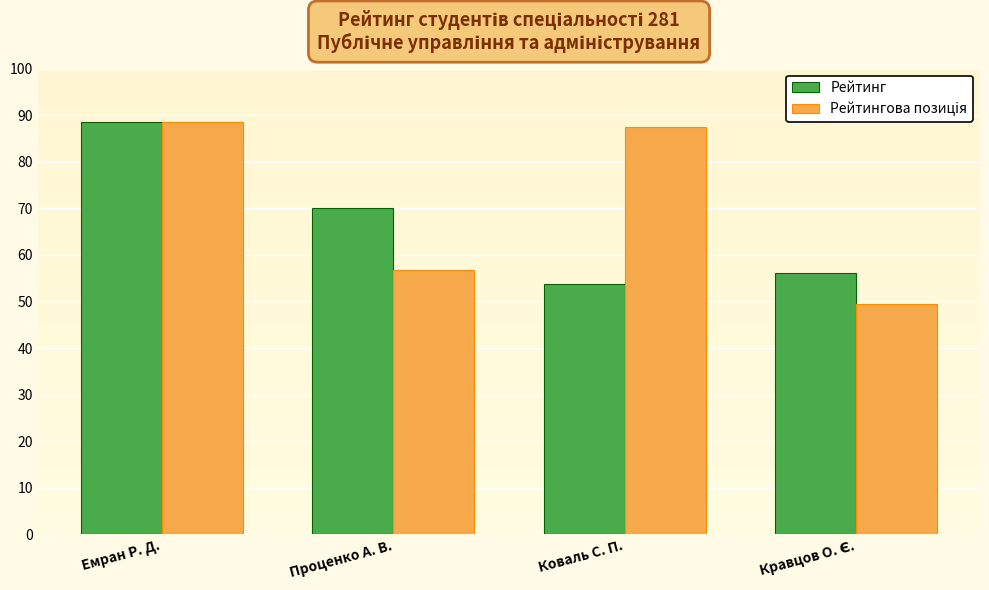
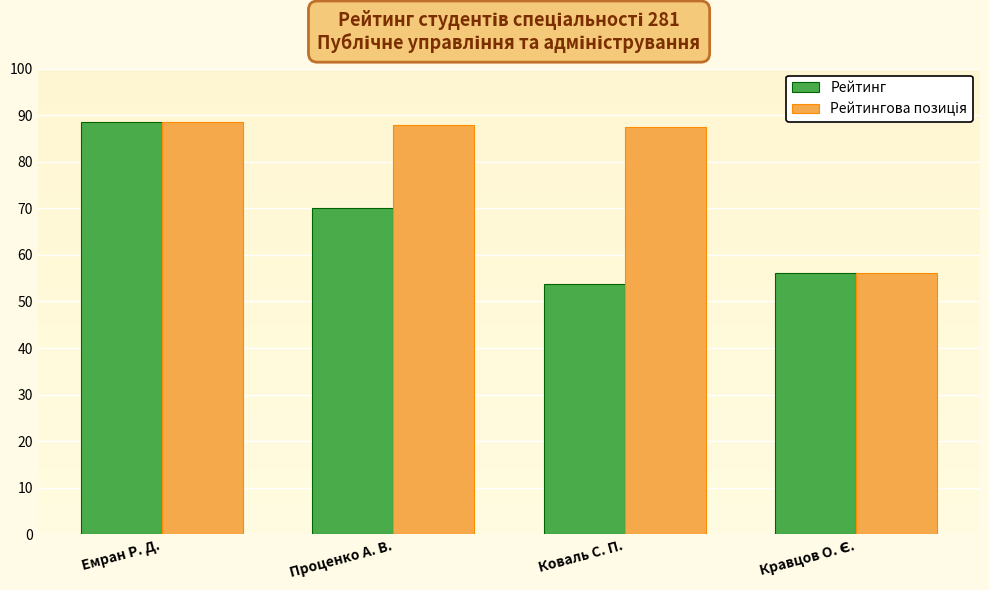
  {
    "Рейтинг": {
      "Емран Р. Д.": 89,
      "Проценко А. В.": 70,
      "Коваль С. П.": 54,
      "Кравцов О. Є.": 56
    },
    "Рейтингова позиція": {
      "Емран Р. Д.": 89,
-     "Проценко А. В.": 57,
+     "Проценко А. В.": 88,
      "Коваль С. П.": 88,
-     "Кравцов О. Є.": 49
+     "Кравцов О. Є.": 56
    }
  }
